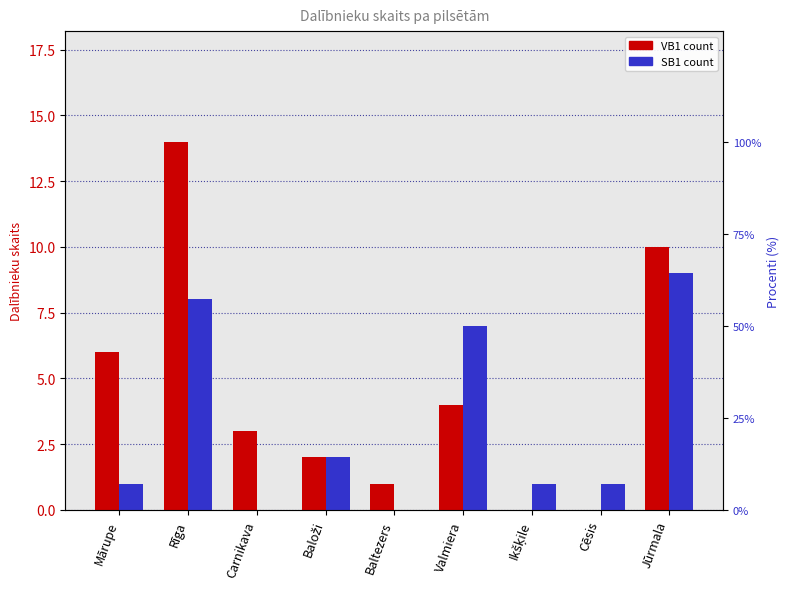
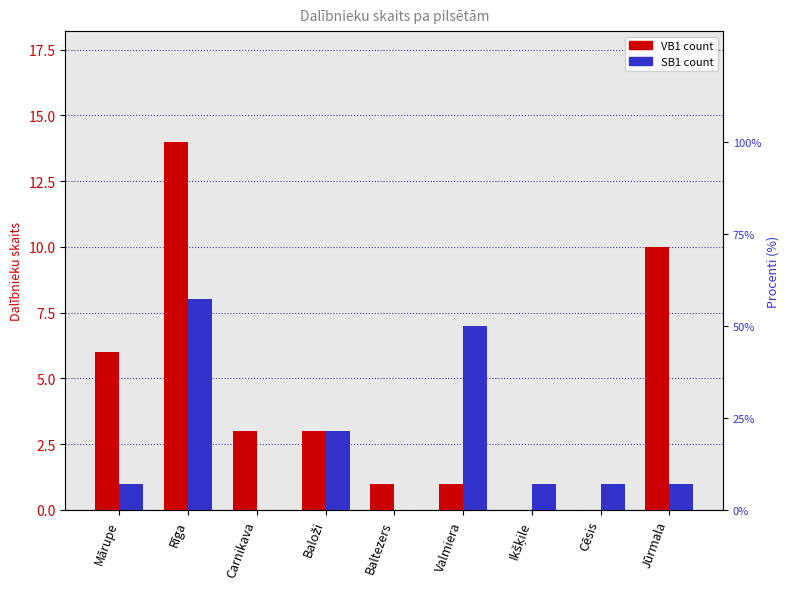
  {
    "VB1 count": {
      "Mārupe": 6,
      "Rīga": 14,
      "Carnikava": 3,
-     "Baloži": 2,
+     "Baloži": 3,
      "Baltezers": 1,
-     "Valmiera": 4,
+     "Valmiera": 1,
      "Ikšķile": 0,
      "Cēsis": 0,
      "Jūrmala": 10
    },
    "SB1 count": {
      "Mārupe": 1,
      "Rīga": 8,
      "Carnikava": 0,
-     "Baloži": 2,
+     "Baloži": 3,
      "Baltezers": 0,
      "Valmiera": 7,
      "Ikšķile": 1,
      "Cēsis": 1,
-     "Jūrmala": 9
+     "Jūrmala": 1
    }
  }
